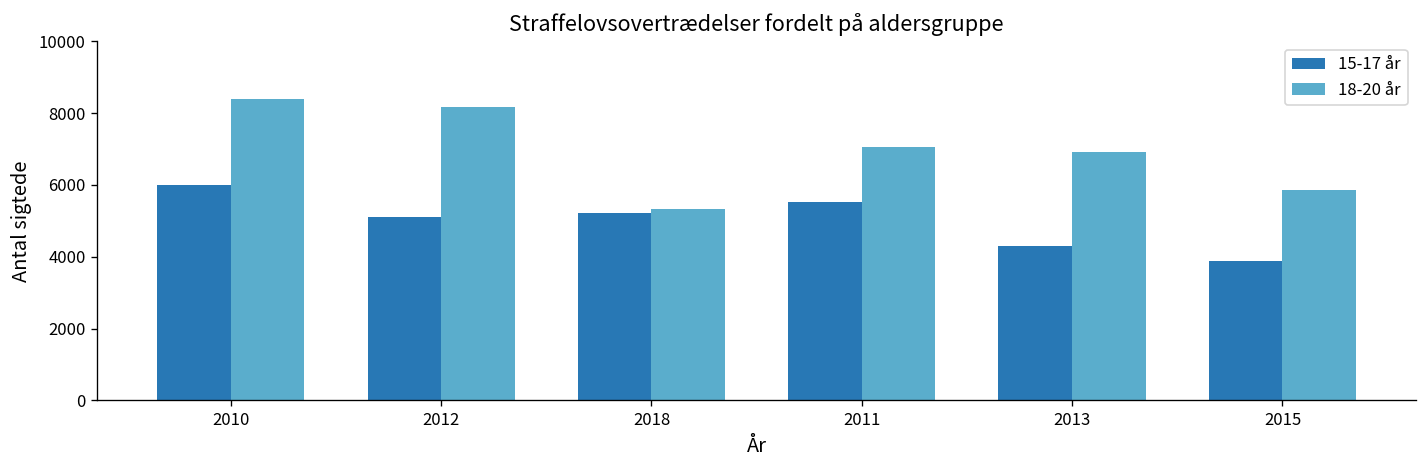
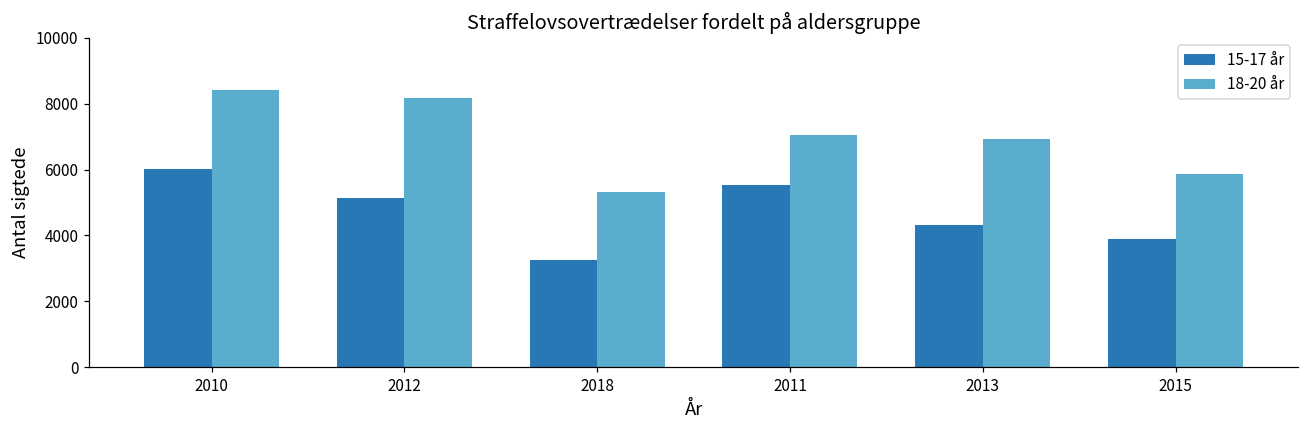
  {
    "15-17 år": {
      "2010": 6000,
      "2012": 5100,
-     "2018": 5200,
+     "2018": 3200,
      "2011": 5500,
      "2013": 4300,
      "2015": 3900
    },
    "18-20 år": {
      "2010": 8400,
      "2012": 8200,
      "2018": 5300,
      "2011": 7000,
      "2013": 6900,
      "2015": 5900
    }
  }
